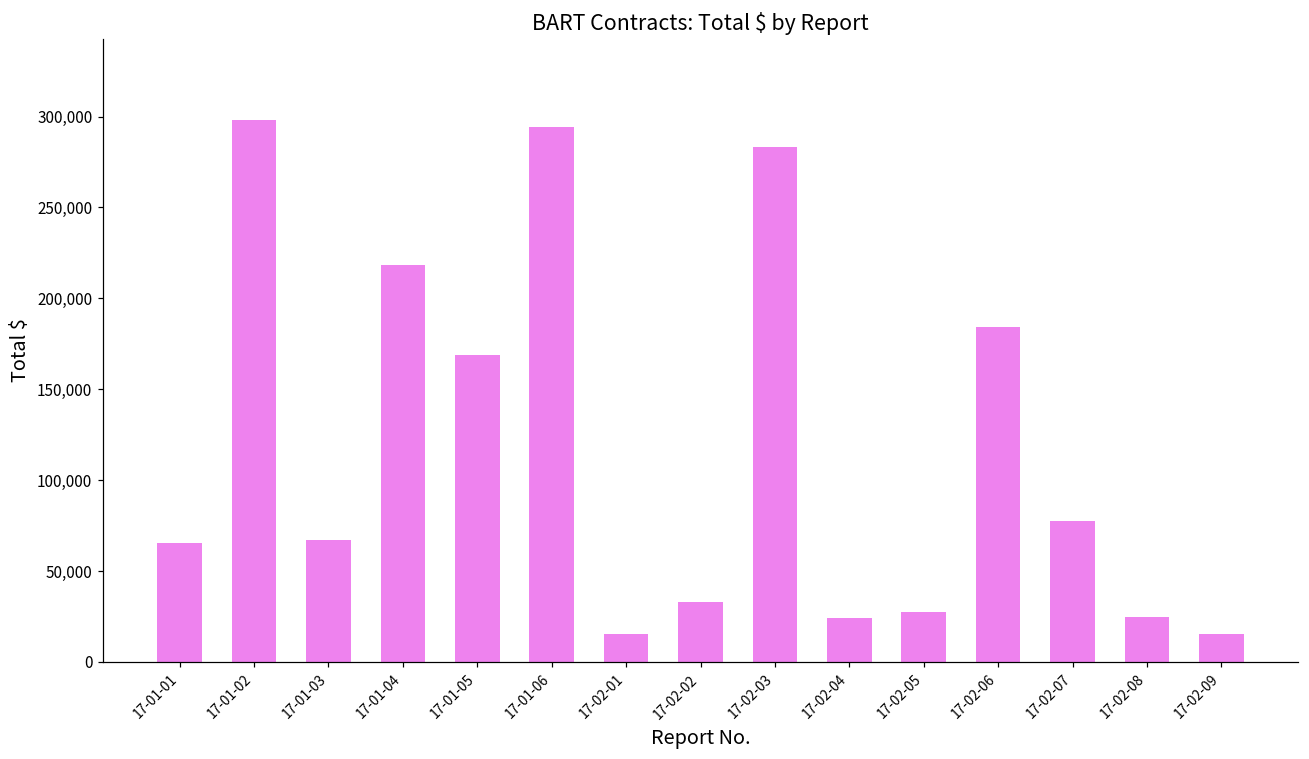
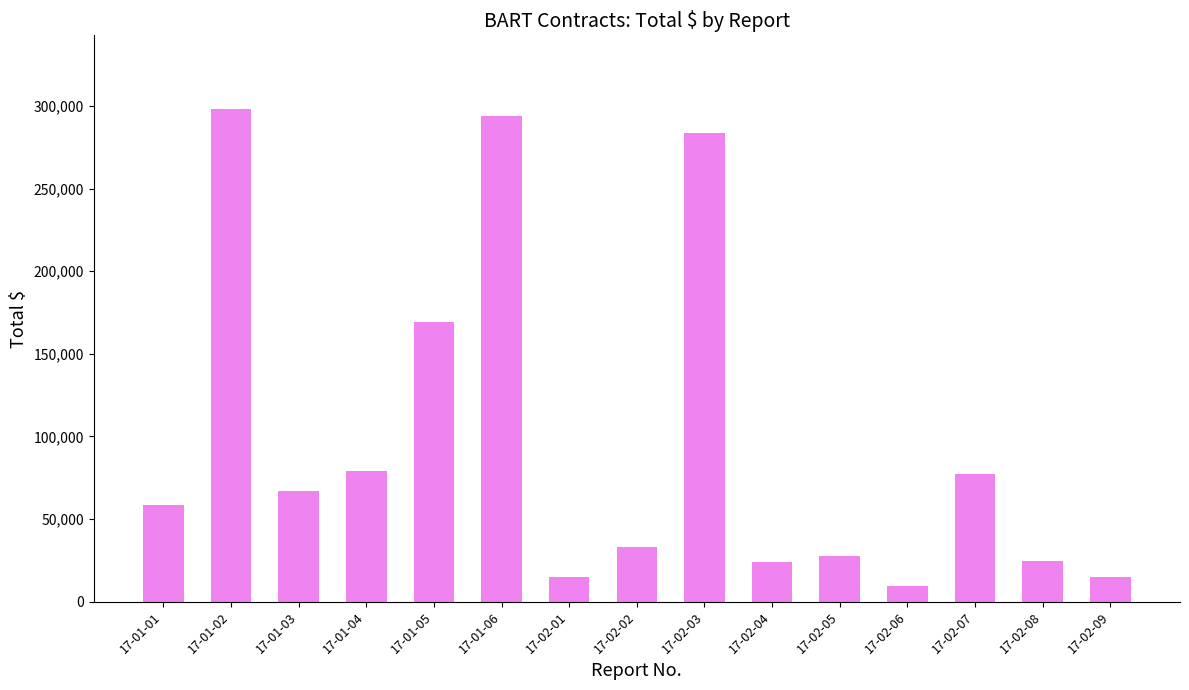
  {
-   "17-01-01": "66,000",
+   "17-01-01": "59,000",
    "17-01-02": "298,000",
    "17-01-03": "67,000",
-   "17-01-04": "219,000",
+   "17-01-04": "79,000",
    "17-01-05": "169,000",
    "17-01-06": "294,000",
    "17-02-01": "15,000",
    "17-02-02": "33,000",
    "17-02-03": "283,000",
    "17-02-04": "24,000",
    "17-02-05": "27,000",
-   "17-02-06": "184,000",
+   "17-02-06": "9,000",
    "17-02-07": "77,000",
    "17-02-08": "25,000",
    "17-02-09": "15,000"
  }
